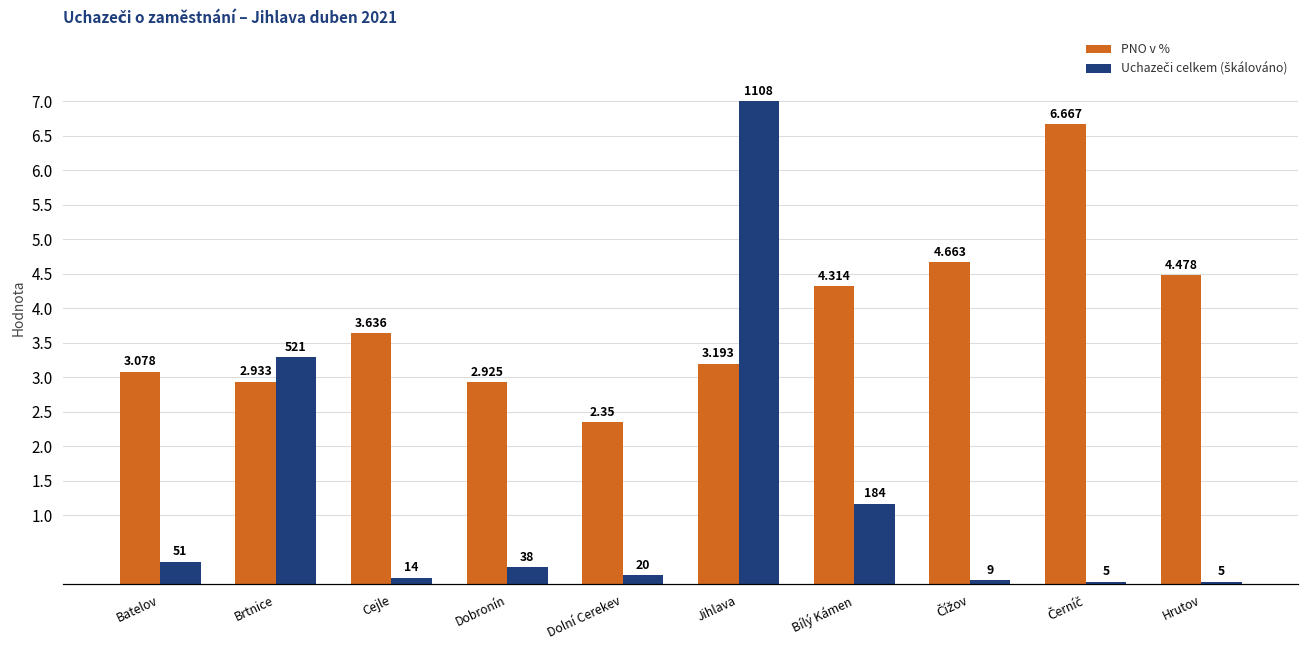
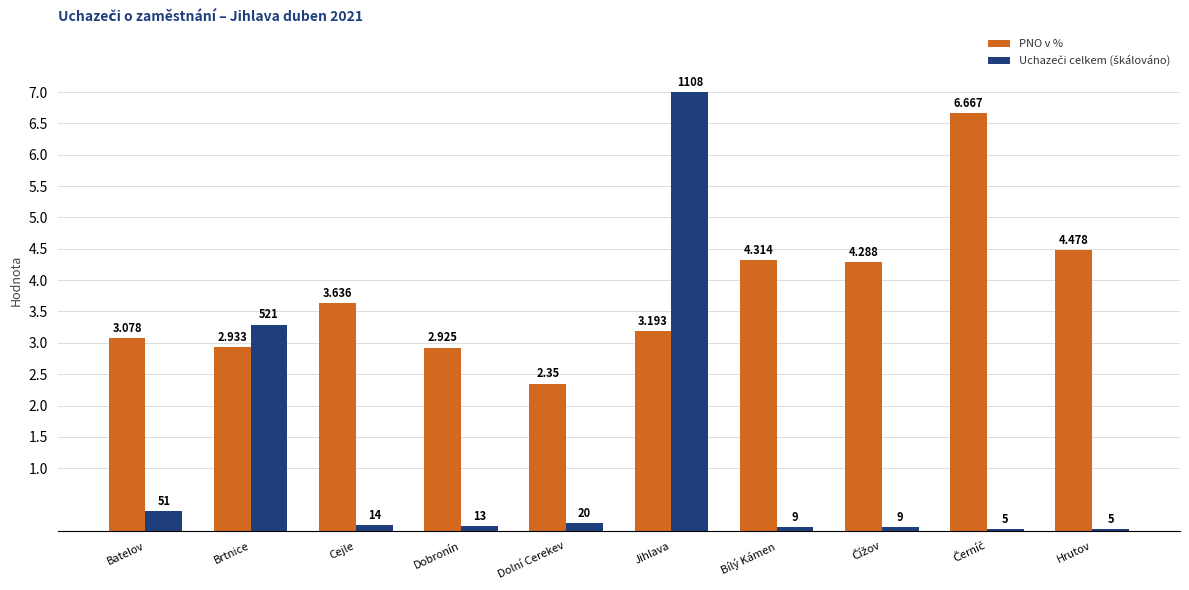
  {
    "PNO v %": {
      "Batelov": 3.078,
      "Brtnice": 2.933,
      "Cejle": 3.636,
      "Dobronín": 2.925,
      "Dolní Cerekev": 2.35,
      "Jihlava": 3.193,
      "Bílý Kámen": 4.314,
-     "Čížov": 4.663,
+     "Čížov": 4.288,
      "Černíč": 6.667,
      "Hrutov": 4.478
    },
    "Uchazeči celkem (škálováno)": {
-     "Dobronín": 38,
-     "Bílý Kámen": 184
+     "Dobronín": 13,
+     "Bílý Kámen": 9
    }
  }
